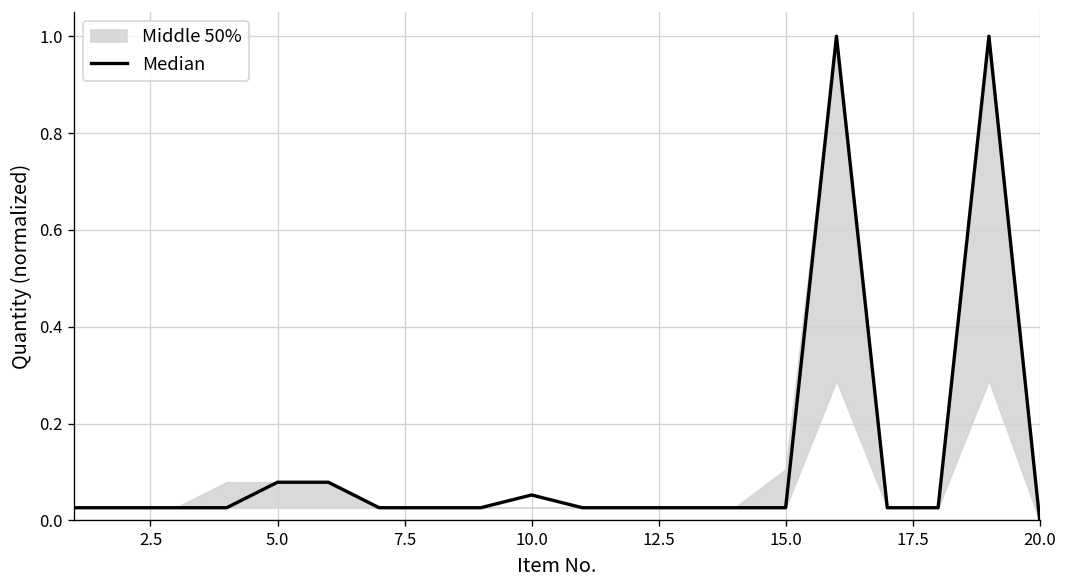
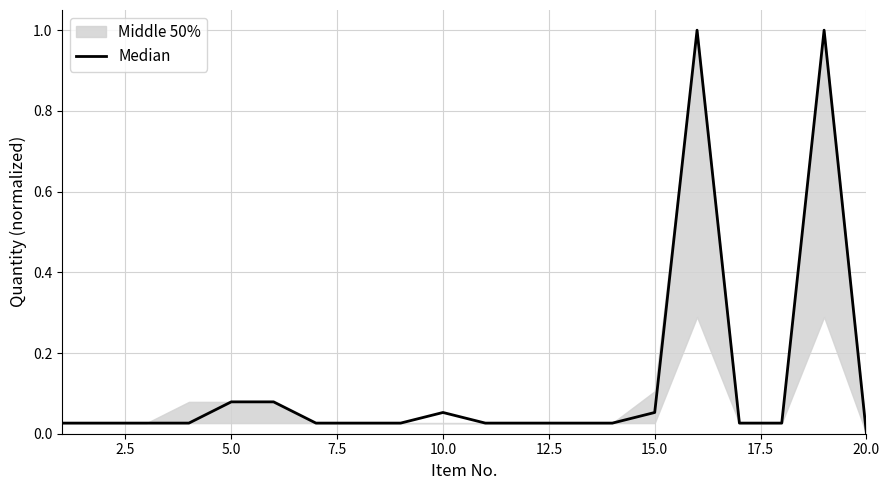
  {
    "Median": {
      "10.0": 0.05,
-     "15.0": 0.03
+     "15.0": 0.05
    },
    "Middle 50%": {
      "10.0": 0.00
    }
  }
